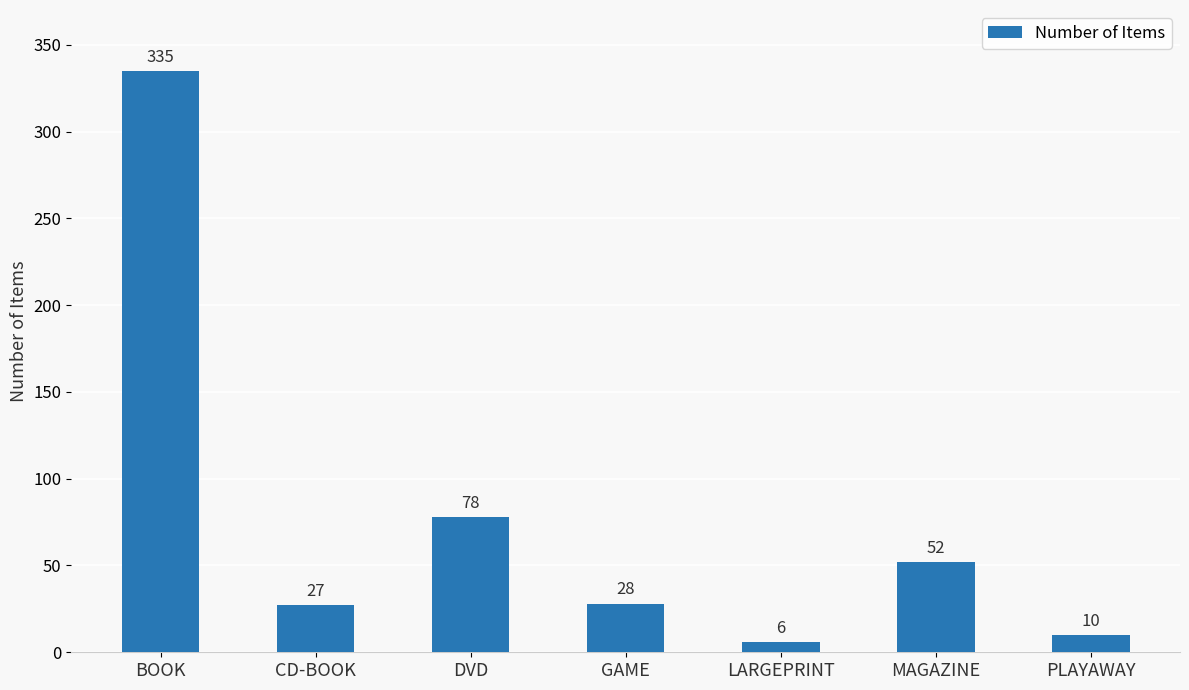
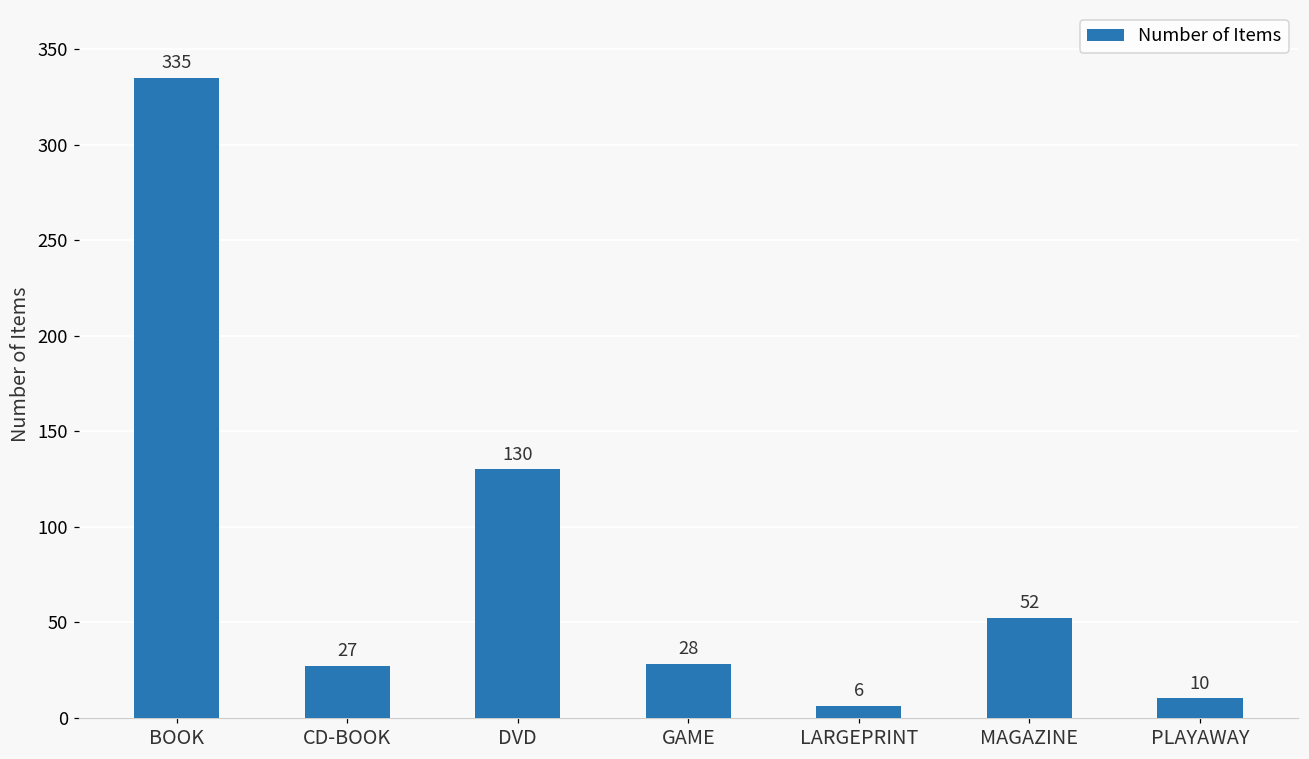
  {
    "BOOK": 335,
    "CD-BOOK": 27,
-   "DVD": 78,
+   "DVD": 130,
    "GAME": 28,
    "LARGEPRINT": 6,
    "MAGAZINE": 52,
    "PLAYAWAY": 10
  }
